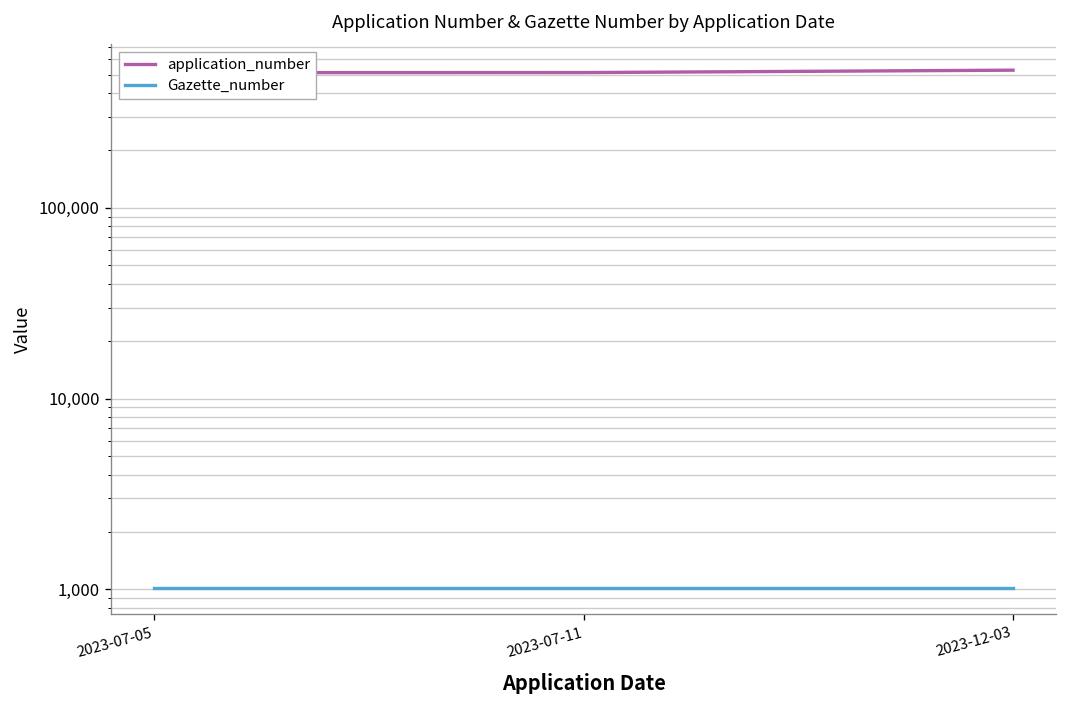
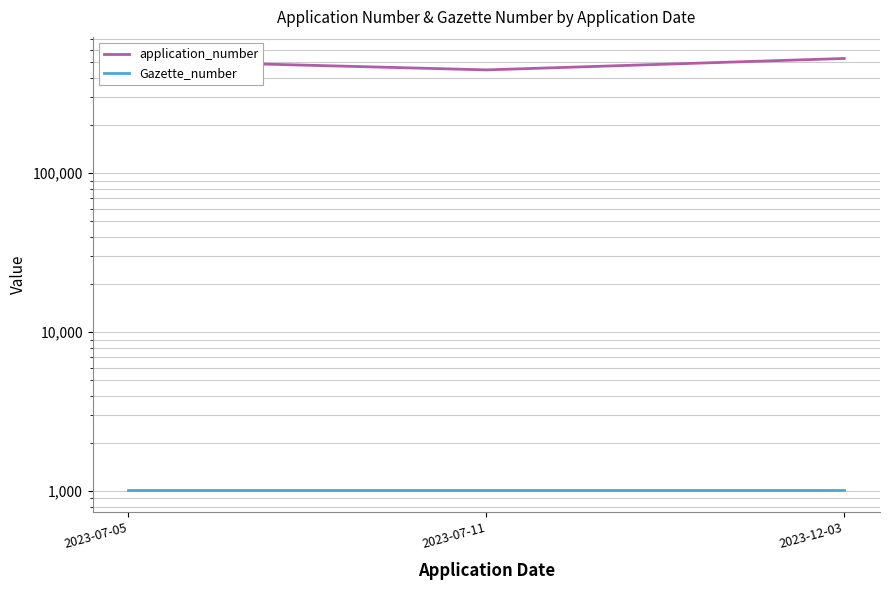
  {
    "application_number": {
-     "2023-07-11": "510,000",
+     "2023-07-11": "450,000",
      "2023-12-03": "530,000"
    },
    "Gazette_number": {
      "2023-07-05": "1,000",
      "2023-07-11": "1,000",
      "2023-12-03": "1,000"
    }
  }
